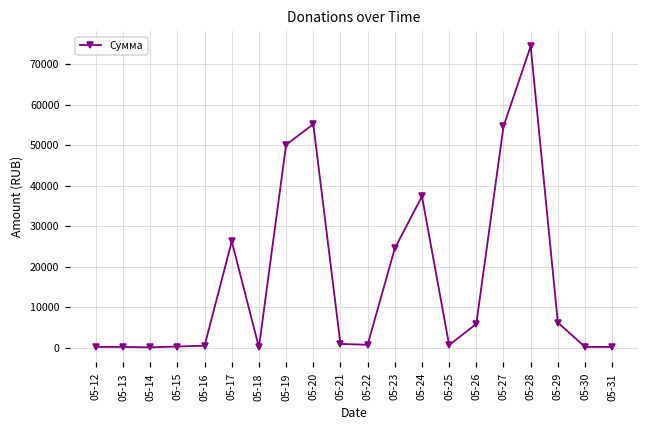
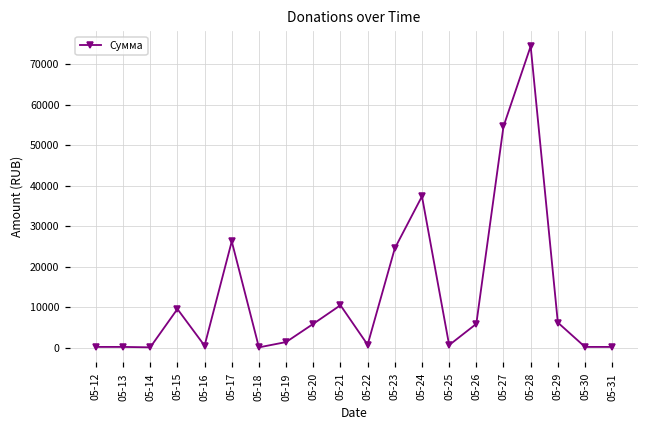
  {
    "05-12": 0,
    "05-13": 0,
    "05-14": 0,
-   "05-15": 0,
+   "05-15": 10000,
    "05-16": 1000,
    "05-17": 26000,
    "05-18": 0,
-   "05-19": 50000,
-   "05-20": 55000,
-   "05-21": 1000,
+   "05-19": 1000,
+   "05-20": 6000,
+   "05-21": 11000,
    "05-22": 1000,
    "05-23": 25000,
    "05-24": 37000,
    "05-25": 1000,
    "05-26": 6000,
    "05-27": 55000,
    "05-28": 75000,
    "05-29": 6000,
    "05-30": 0,
    "05-31": 0
  }
